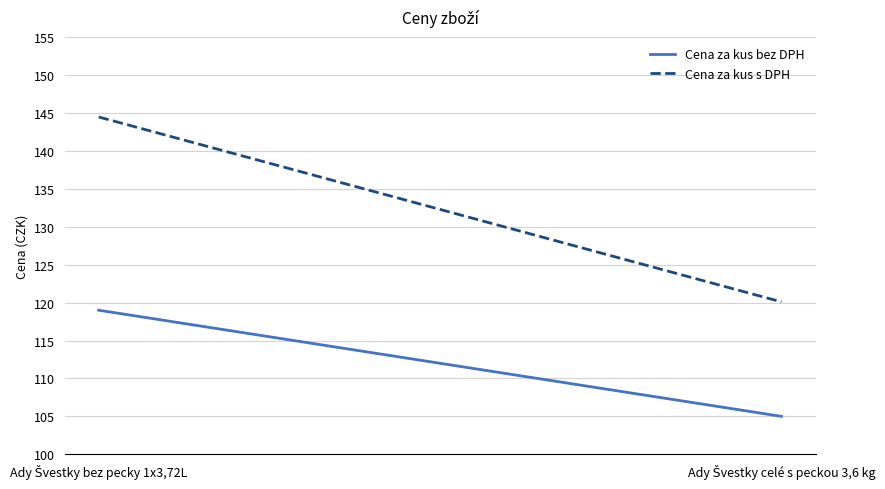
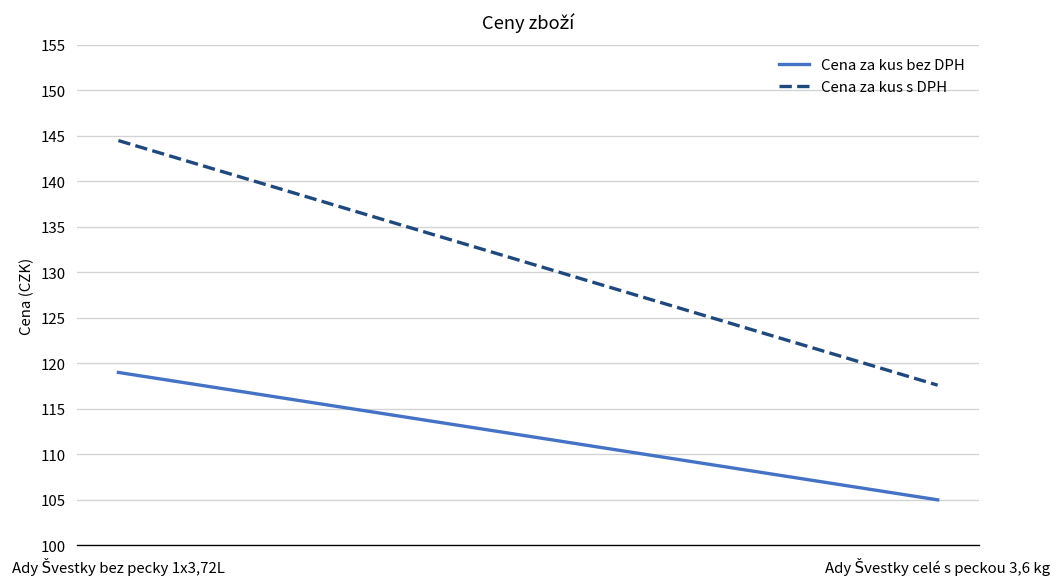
  {
    "Cena za kus bez DPH": {
      "Ady Švestky bez pecky 1x3,72L": 119,
      "Ady Švestky celé s peckou 3,6 kg": 105
    },
    "Cena za kus s DPH": {
      "Ady Švestky bez pecky 1x3,72L": 144,
-     "Ady Švestky celé s peckou 3,6 kg": 120
+     "Ady Švestky celé s peckou 3,6 kg": 118
    }
  }
